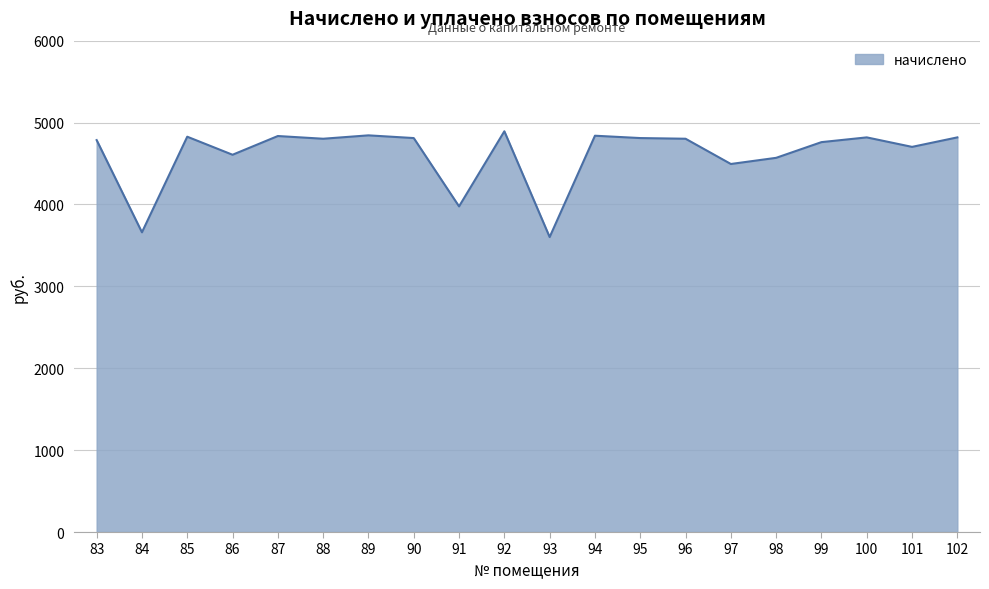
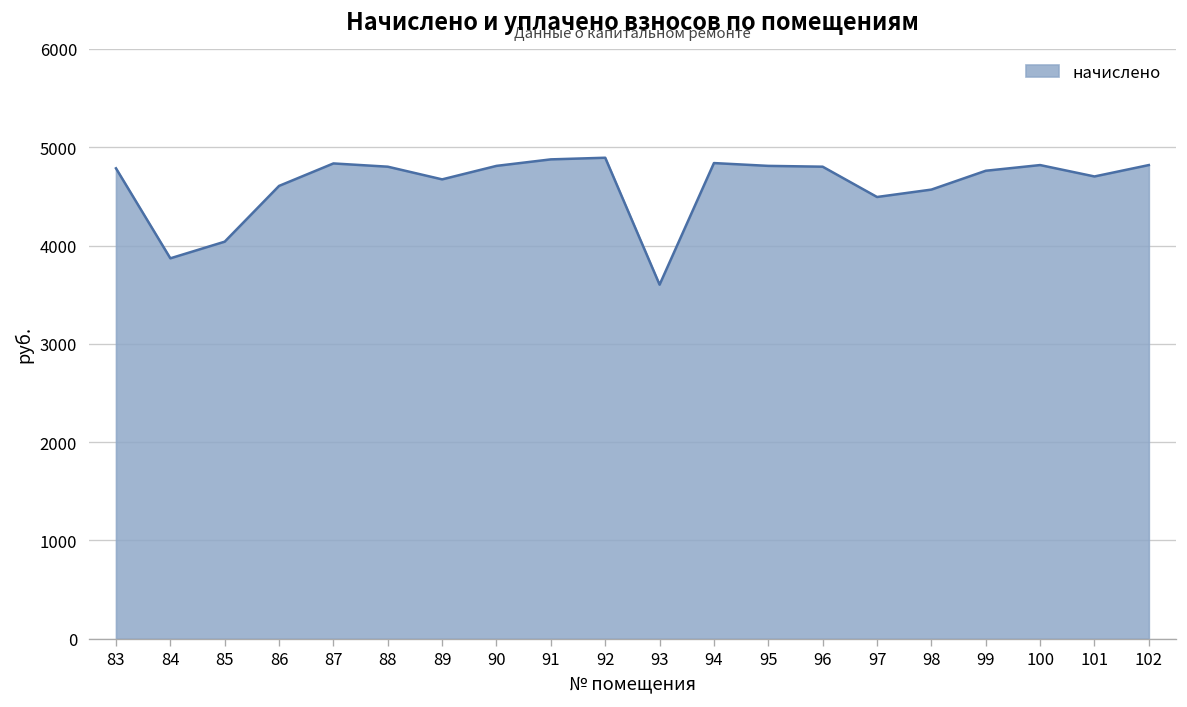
  {
    "83": 4800,
-   "84": 3700,
-   "85": 4800,
+   "84": 3900,
+   "85": 4000,
    "86": 4600,
    "87": 4800,
    "88": 4800,
-   "89": 4800,
+   "89": 4700,
    "90": 4800,
-   "91": 4000,
+   "91": 4900,
    "92": 4900,
    "93": 3600,
    "94": 4800,
    "95": 4800,
    "96": 4800,
    "97": 4500,
    "98": 4600,
    "99": 4800,
    "100": 4800,
    "101": 4700,
    "102": 4800
  }
